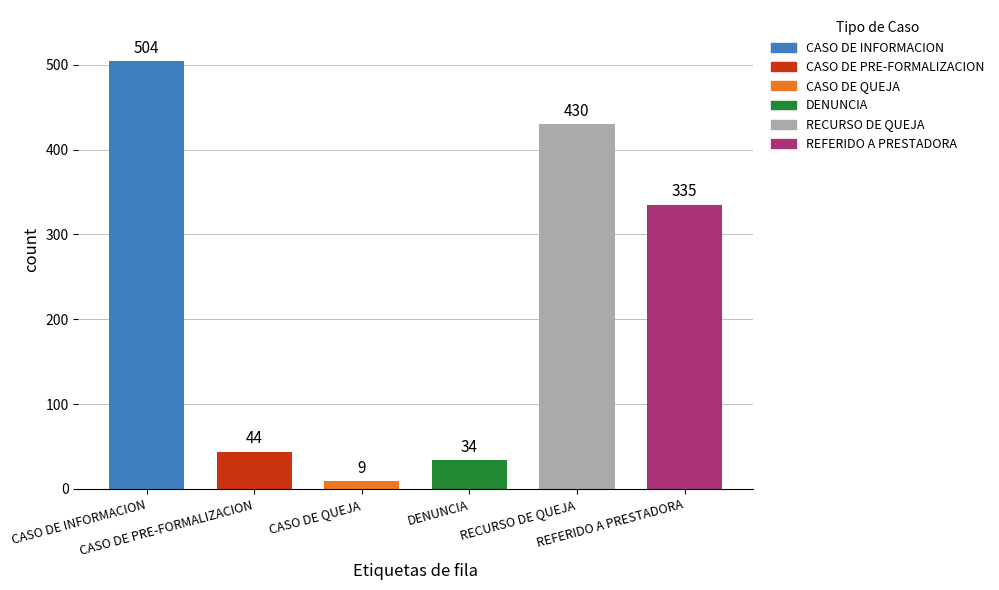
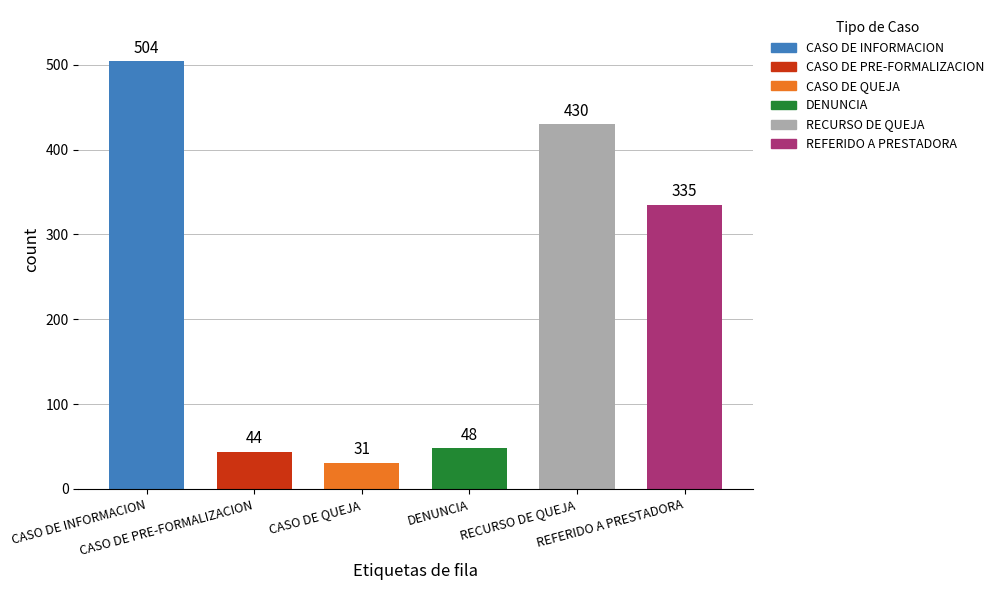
  {
    "CASO DE INFORMACION": 504,
    "CASO DE PRE-FORMALIZACION": 44,
-   "CASO DE QUEJA": 9,
-   "DENUNCIA": 34,
+   "CASO DE QUEJA": 31,
+   "DENUNCIA": 48,
    "RECURSO DE QUEJA": 430,
    "REFERIDO A PRESTADORA": 335
  }
